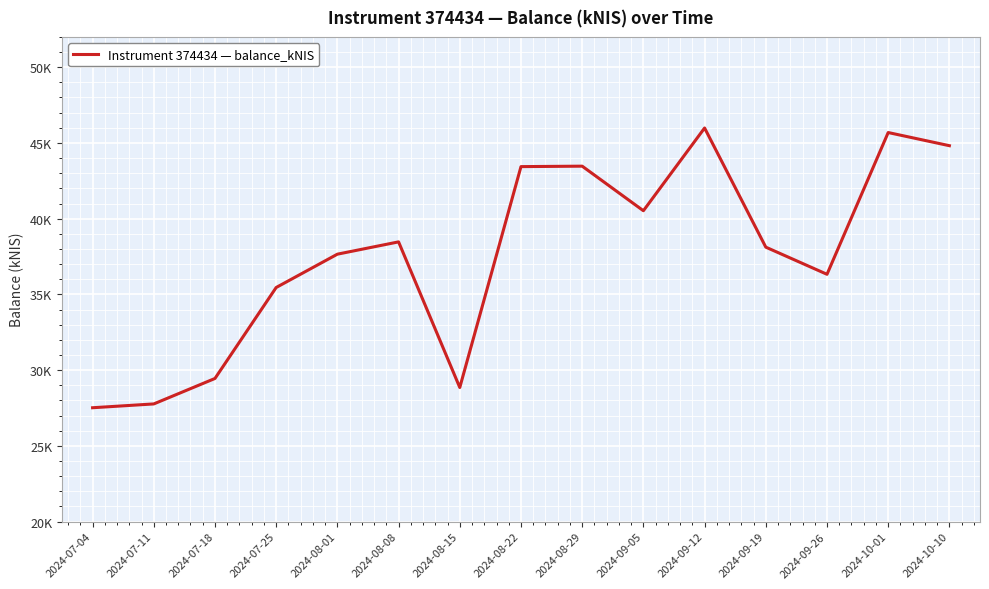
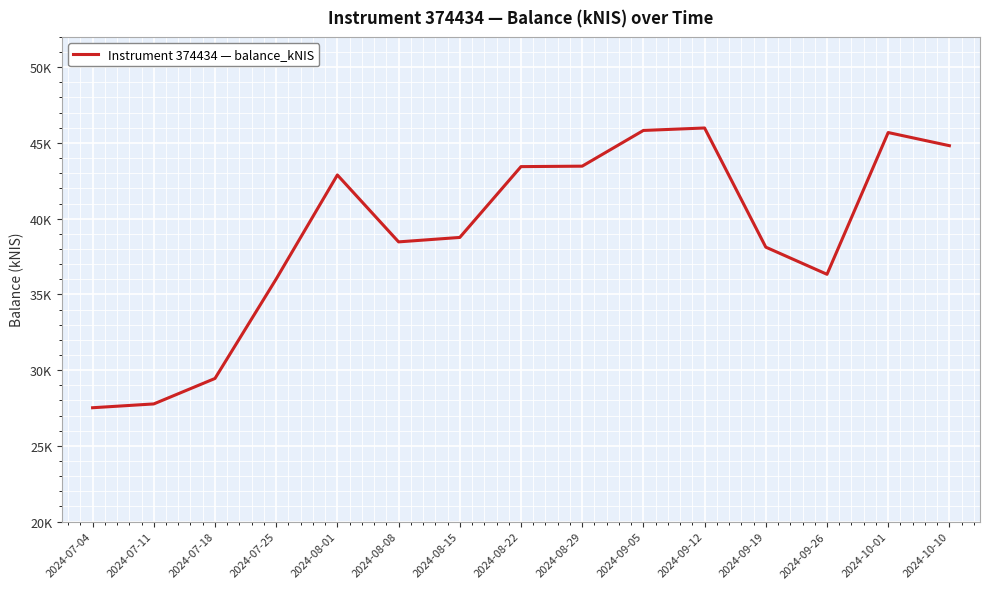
  {
    "2024-07-04": 27500,
    "2024-07-11": 27800,
    "2024-07-18": 29400,
-   "2024-07-25": 35500,
-   "2024-08-01": 37700,
+   "2024-07-25": 36000,
+   "2024-08-01": 42900,
    "2024-08-08": 38500,
-   "2024-08-15": 28900,
+   "2024-08-15": 38800,
    "2024-08-22": 43400,
    "2024-08-29": 43500,
-   "2024-09-05": 40500,
+   "2024-09-05": 45800,
    "2024-09-12": 46000,
    "2024-09-19": 38100,
    "2024-09-26": 36300,
    "2024-10-01": 45700,
    "2024-10-10": 44800
  }
